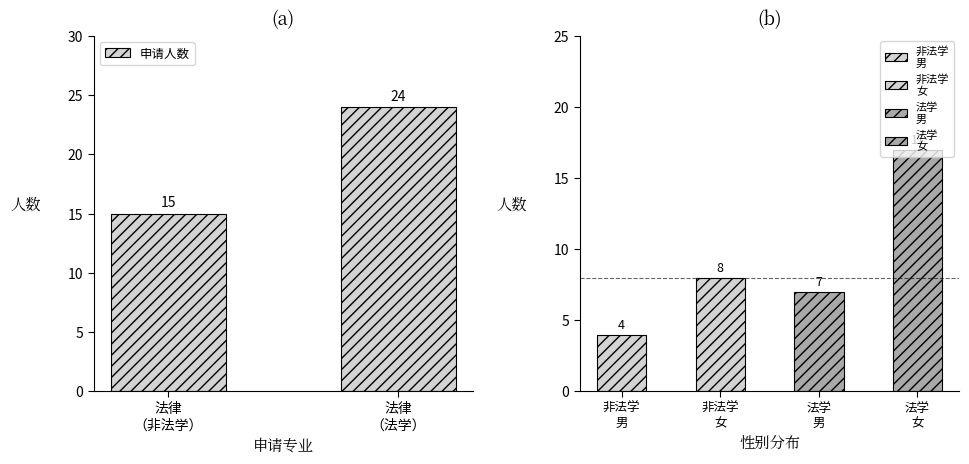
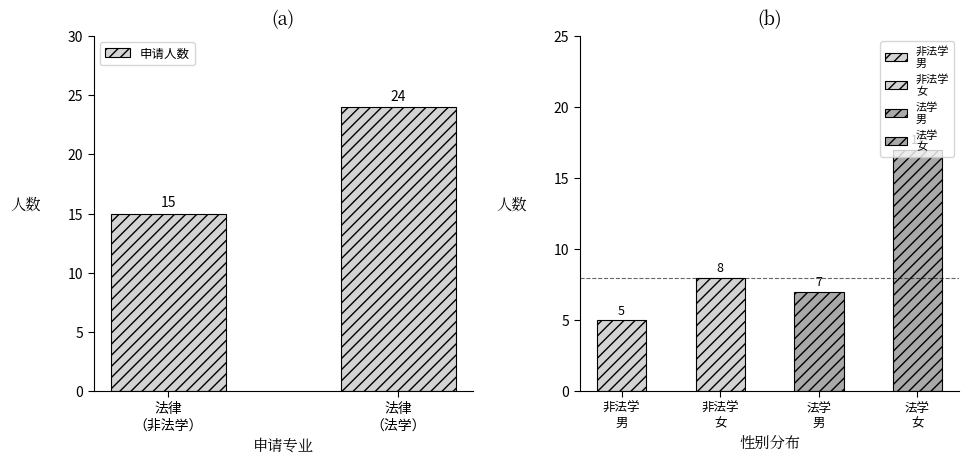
  {
    "(a)": {
      "法律 （非法学）": 15,
      "法律 （法学）": 24
    },
    "(b)": {
-     "非法学 男": 4,
+     "非法学 男": 5,
      "非法学 女": 8,
      "法学 男": 7
    }
  }
